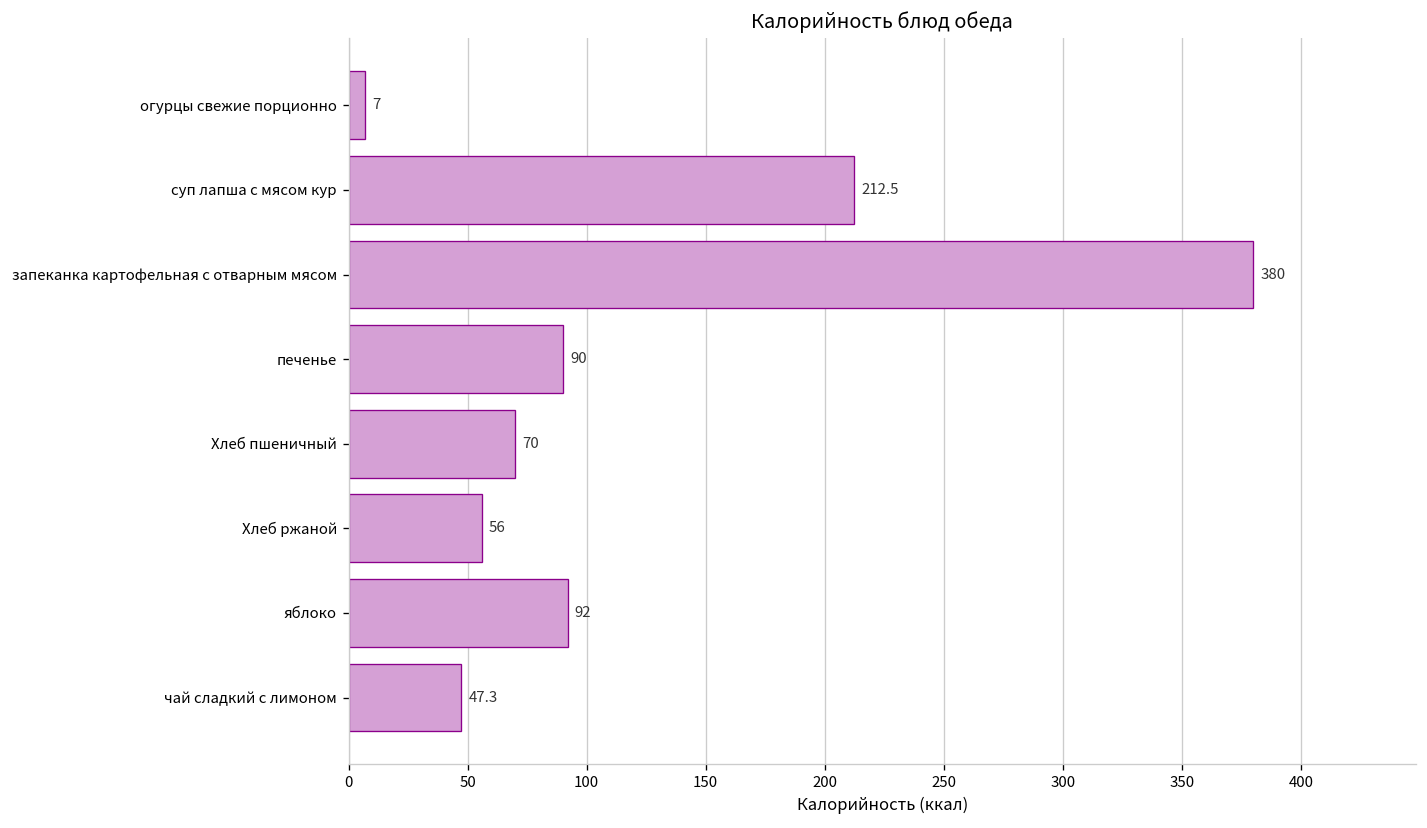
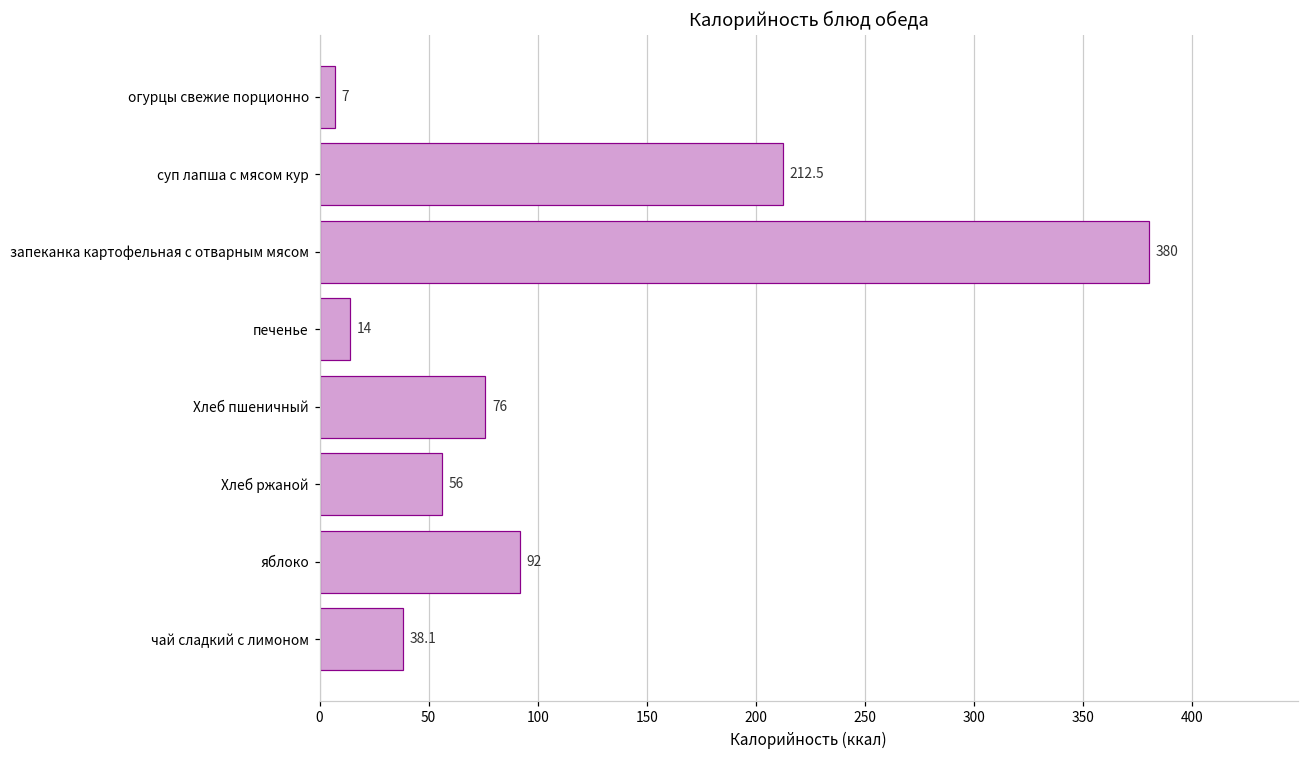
  {
    "огурцы свежие порционно": 7,
    "суп лапша с мясом кур": 212.5,
    "запеканка картофельная с отварным мясом": 380,
-   "печенье": 90,
-   "Хлеб пшеничный": 70,
+   "печенье": 14,
+   "Хлеб пшеничный": 76,
    "Хлеб ржаной": 56,
    "яблоко": 92,
-   "чай сладкий с лимоном": 47.3
+   "чай сладкий с лимоном": 38.1
  }
